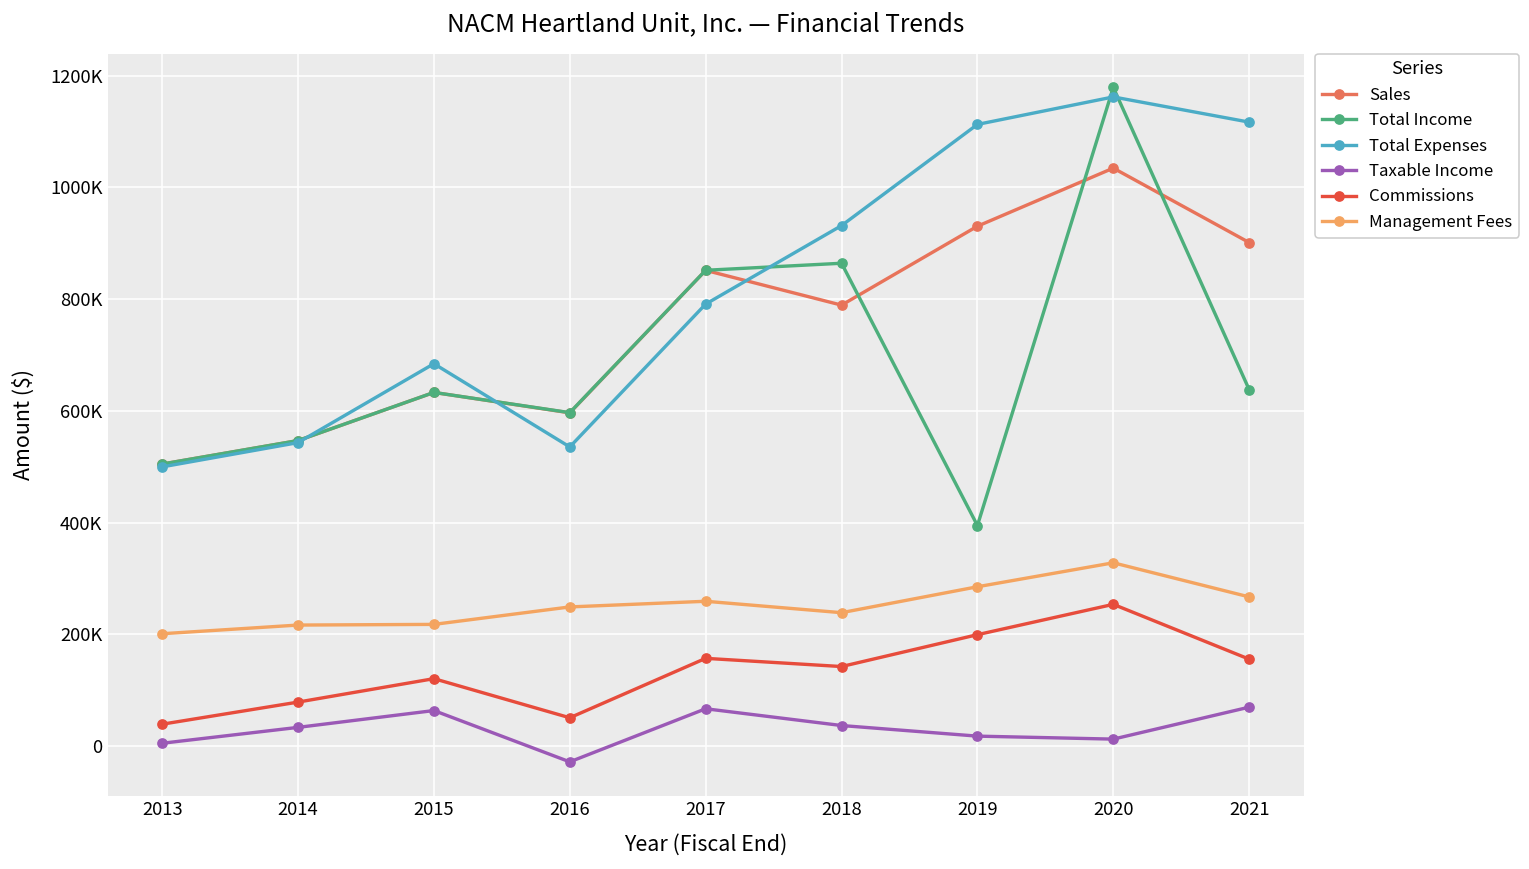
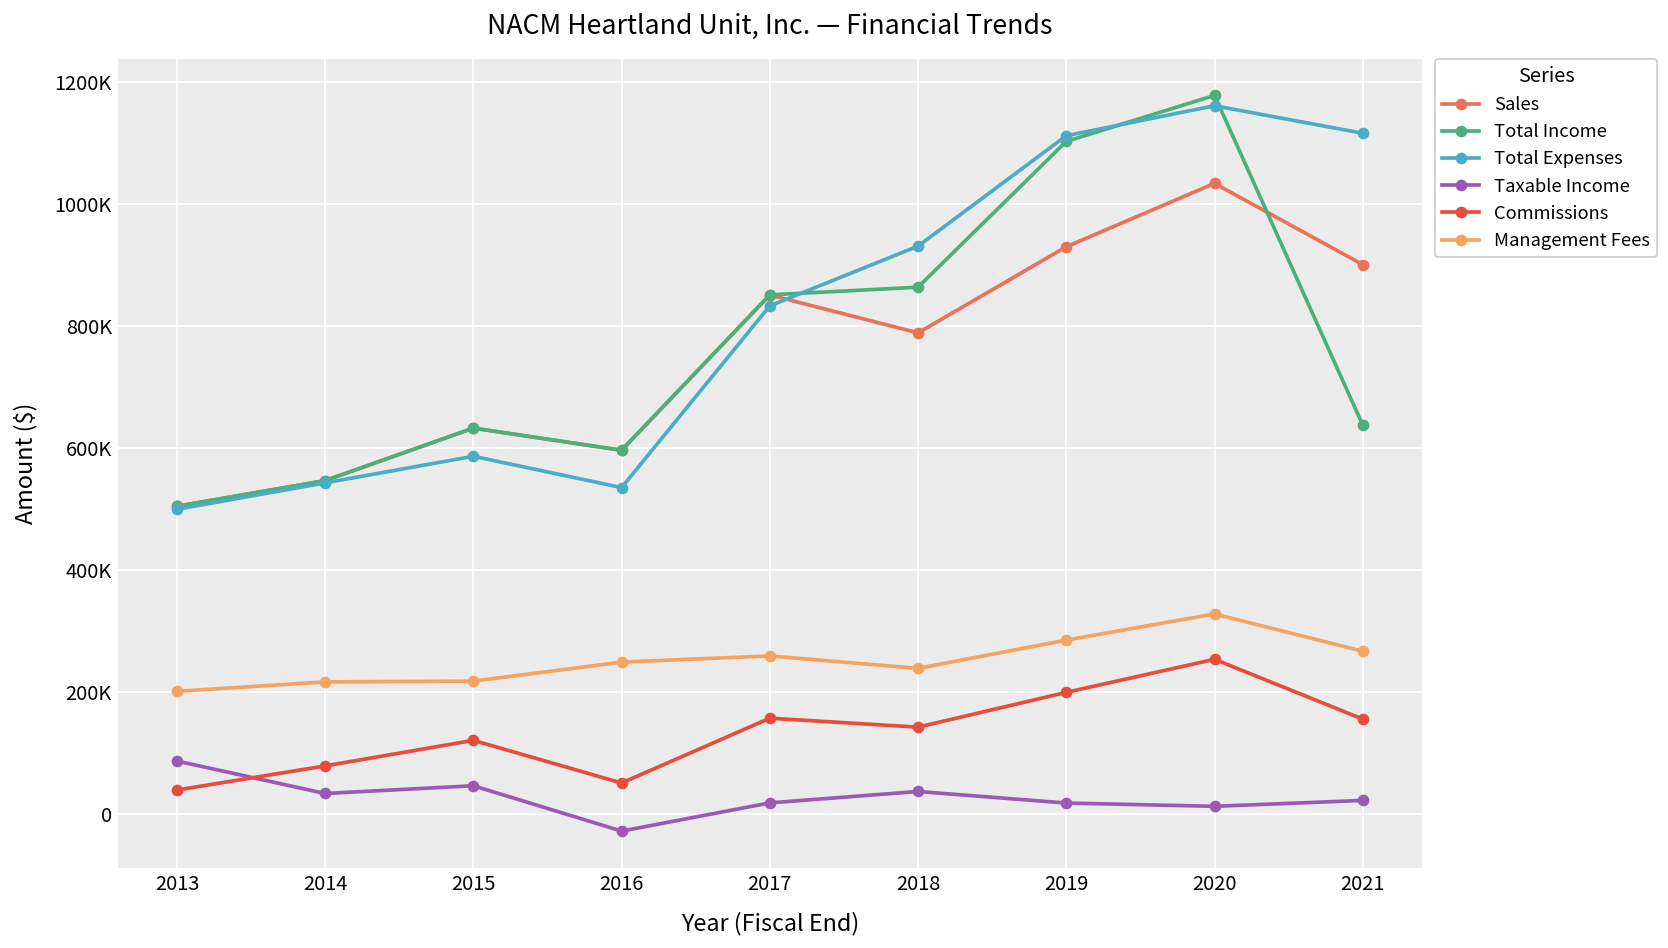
  {
    "Total Income": {
      "2018": 860000,
-     "2019": 390000,
+     "2019": 1100000,
      "2020": 1180000,
      "2021": 640000
    },
    "Total Expenses": {
-     "2015": 680000,
+     "2015": 590000,
      "2016": 540000,
-     "2017": 790000,
+     "2017": 830000,
      "2018": 930000,
      "2019": 1110000,
      "2020": 1160000,
      "2021": 1120000
    },
    "Taxable Income": {
-     "2013": 10000,
+     "2013": 90000,
      "2014": 30000,
-     "2015": 60000,
+     "2015": 50000,
      "2016": -30000,
-     "2017": 70000,
+     "2017": 20000,
      "2018": 40000,
      "2019": 20000,
      "2020": 10000,
-     "2021": 70000
+     "2021": 20000
    }
  }
